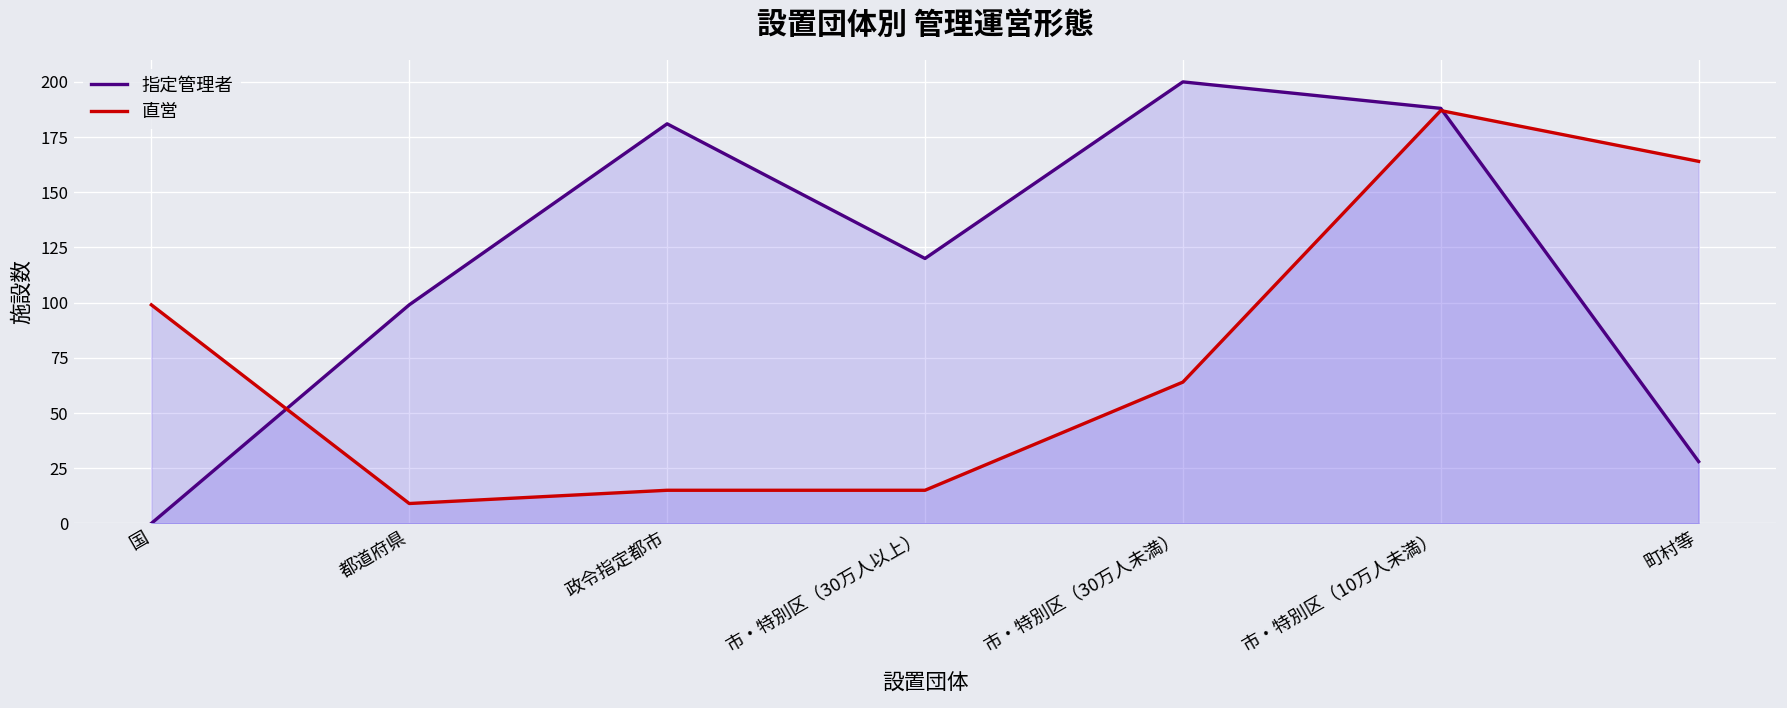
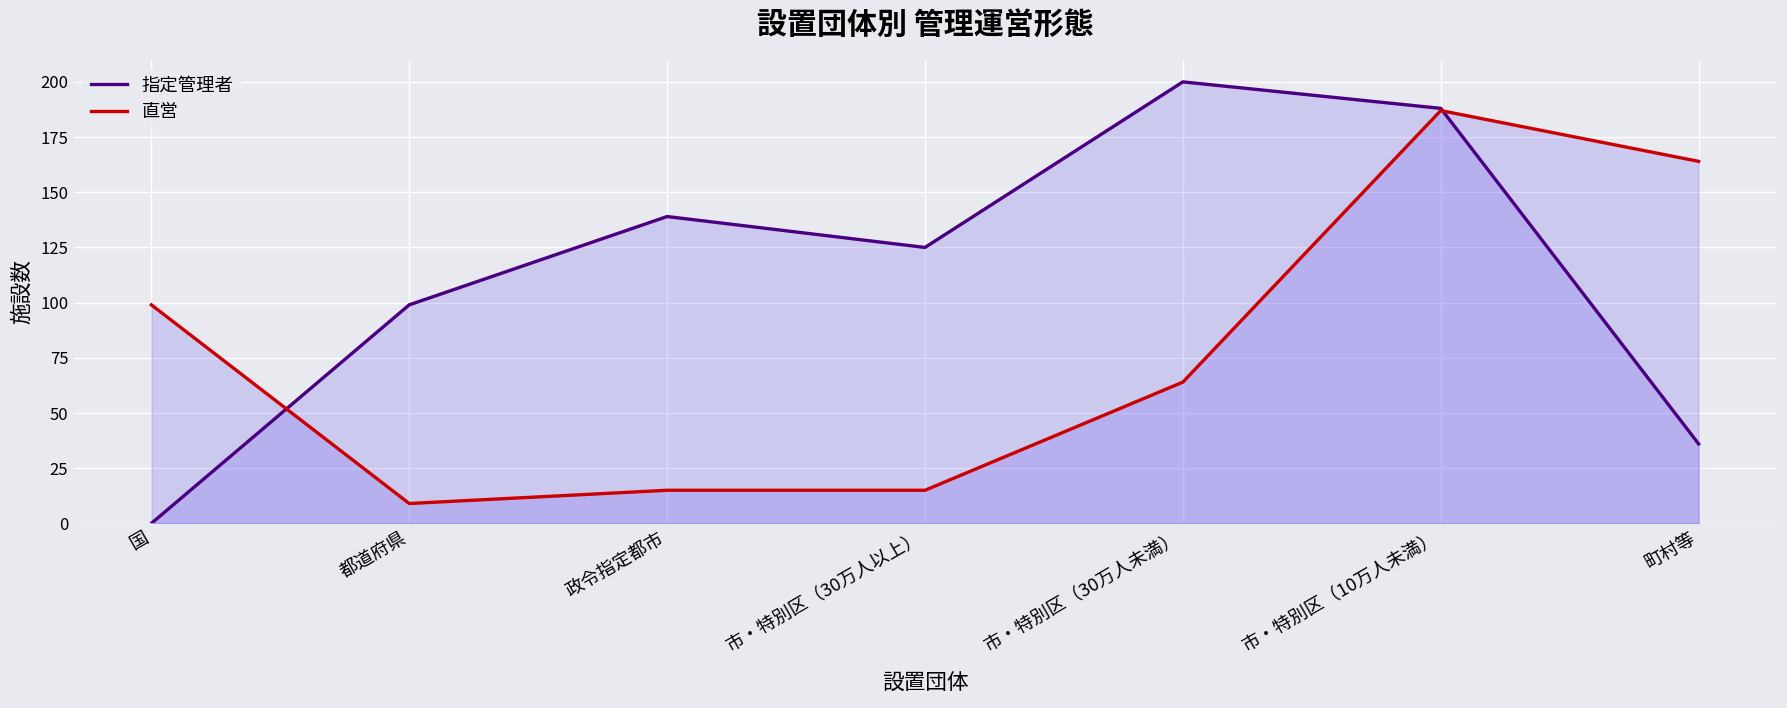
  {
    "指定管理者": {
      "国": 0,
      "都道府県": 99,
-     "政令指定都市": 181,
-     "市・特別区（30万人以上）": 120,
+     "政令指定都市": 139,
+     "市・特別区（30万人以上）": 125,
      "市・特別区（30万人未満）": 200,
-     "町村等": 28
+     "町村等": 36
    },
    "直営": {
      "国": 99,
      "都道府県": 9,
      "政令指定都市": 15,
      "市・特別区（30万人以上）": 15,
      "市・特別区（30万人未満）": 64,
      "町村等": 164
    }
  }
